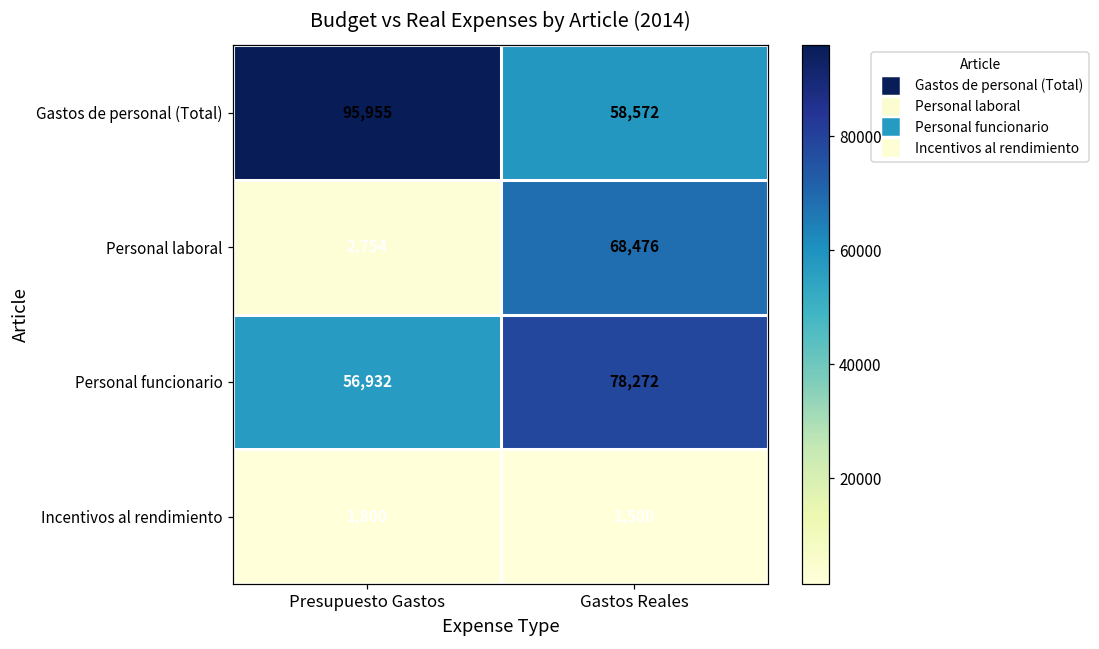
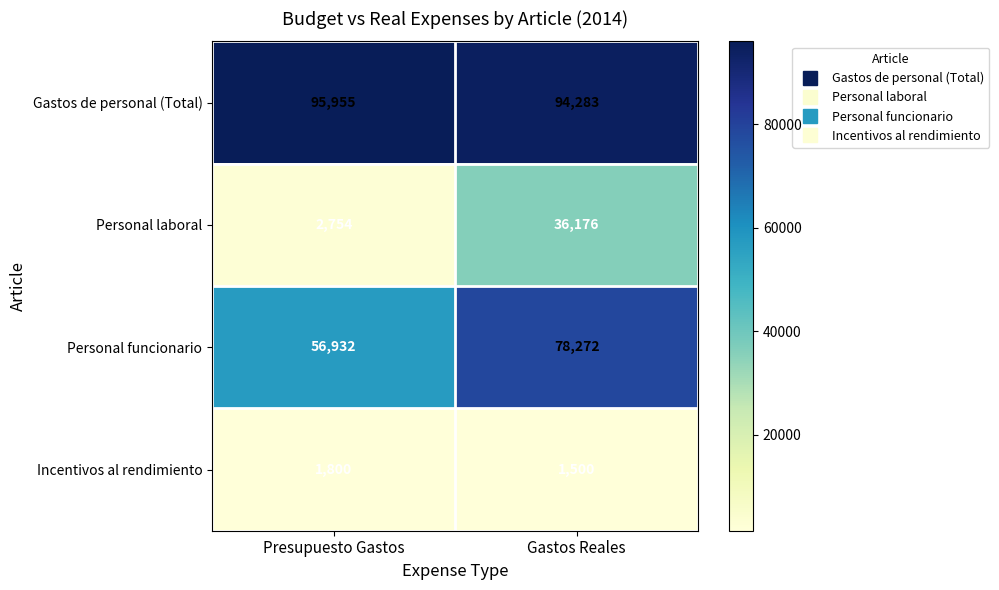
  {
    "Gastos de personal (Total)": {
      "Presupuesto Gastos": "95,955",
-     "Gastos Reales": "58,572"
+     "Gastos Reales": "94,283"
    },
    "Personal laboral": {
-     "Gastos Reales": "68,476"
+     "Gastos Reales": "36,176"
    },
    "Personal funcionario": {
      "Presupuesto Gastos": "56,932",
      "Gastos Reales": "78,272"
    }
  }
